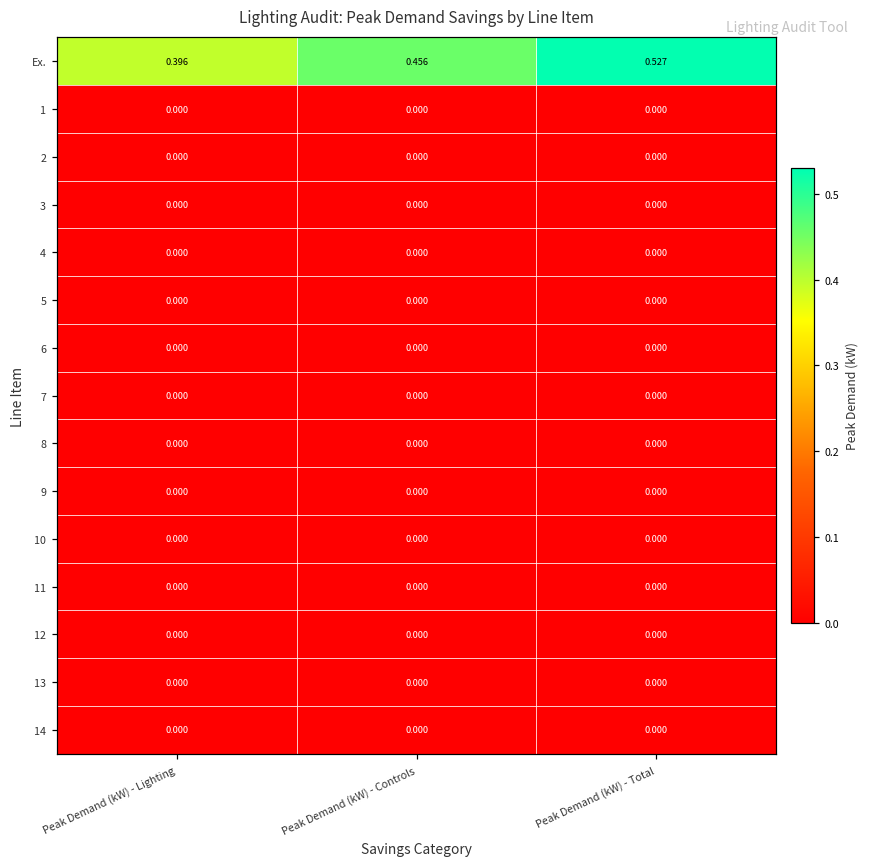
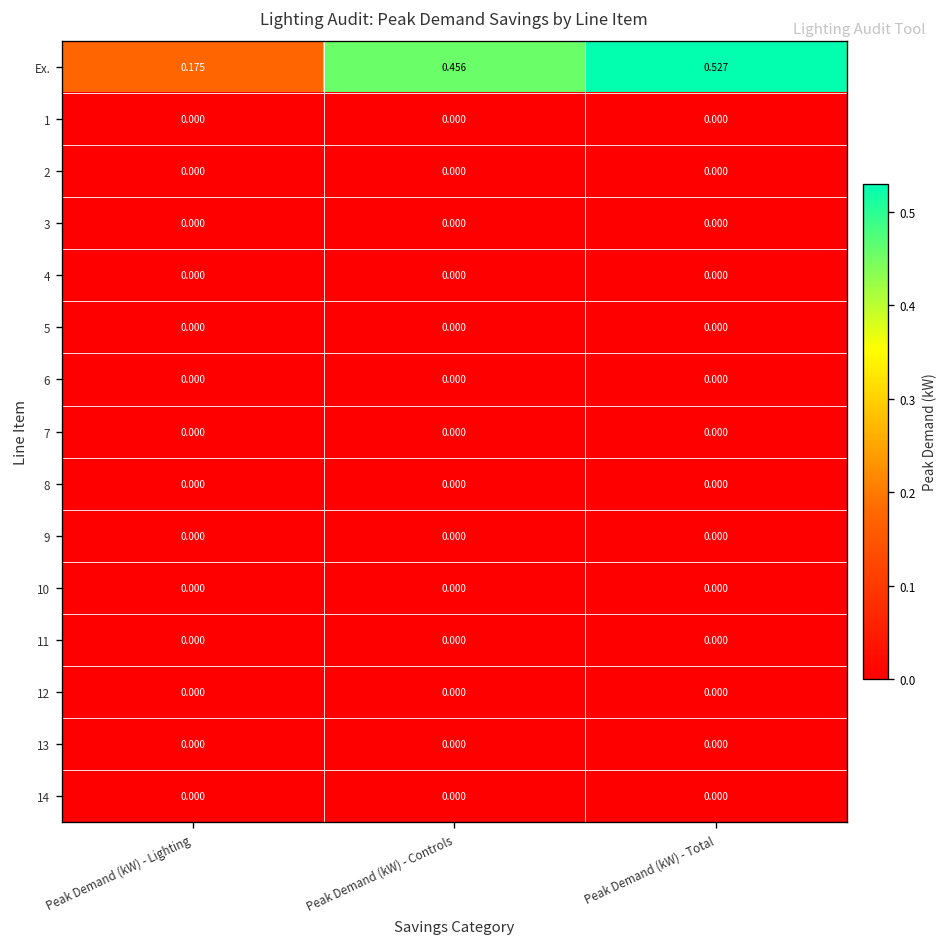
  {
    "Ex.": {
-     "Peak Demand (kW) - Lighting": 0.396,
+     "Peak Demand (kW) - Lighting": 0.175,
      "Peak Demand (kW) - Controls": 0.456,
      "Peak Demand (kW) - Total": 0.527
    },
    "1": {
      "Peak Demand (kW) - Lighting": 0.000,
      "Peak Demand (kW) - Controls": 0.000,
      "Peak Demand (kW) - Total": 0.000
    },
    "2": {
      "Peak Demand (kW) - Lighting": 0.000,
      "Peak Demand (kW) - Controls": 0.000,
      "Peak Demand (kW) - Total": 0.000
    },
    "3": {
      "Peak Demand (kW) - Lighting": 0.000,
      "Peak Demand (kW) - Controls": 0.000,
      "Peak Demand (kW) - Total": 0.000
    },
    "4": {
      "Peak Demand (kW) - Lighting": 0.000,
      "Peak Demand (kW) - Controls": 0.000,
      "Peak Demand (kW) - Total": 0.000
    },
    "5": {
      "Peak Demand (kW) - Lighting": 0.000,
      "Peak Demand (kW) - Controls": 0.000,
      "Peak Demand (kW) - Total": 0.000
    },
    "6": {
      "Peak Demand (kW) - Lighting": 0.000,
      "Peak Demand (kW) - Controls": 0.000,
      "Peak Demand (kW) - Total": 0.000
    },
    "7": {
      "Peak Demand (kW) - Lighting": 0.000,
      "Peak Demand (kW) - Controls": 0.000,
      "Peak Demand (kW) - Total": 0.000
    },
    "8": {
      "Peak Demand (kW) - Lighting": 0.000,
      "Peak Demand (kW) - Controls": 0.000,
      "Peak Demand (kW) - Total": 0.000
    },
    "9": {
      "Peak Demand (kW) - Lighting": 0.000,
      "Peak Demand (kW) - Controls": 0.000,
      "Peak Demand (kW) - Total": 0.000
    },
    "10": {
      "Peak Demand (kW) - Lighting": 0.000,
      "Peak Demand (kW) - Controls": 0.000,
      "Peak Demand (kW) - Total": 0.000
    },
    "11": {
      "Peak Demand (kW) - Lighting": 0.000,
      "Peak Demand (kW) - Controls": 0.000,
      "Peak Demand (kW) - Total": 0.000
    },
    "12": {
      "Peak Demand (kW) - Lighting": 0.000,
      "Peak Demand (kW) - Controls": 0.000,
      "Peak Demand (kW) - Total": 0.000
    },
    "13": {
      "Peak Demand (kW) - Lighting": 0.000,
      "Peak Demand (kW) - Controls": 0.000,
      "Peak Demand (kW) - Total": 0.000
    },
    "14": {
      "Peak Demand (kW) - Lighting": 0.000,
      "Peak Demand (kW) - Controls": 0.000,
      "Peak Demand (kW) - Total": 0.000
    }
  }
